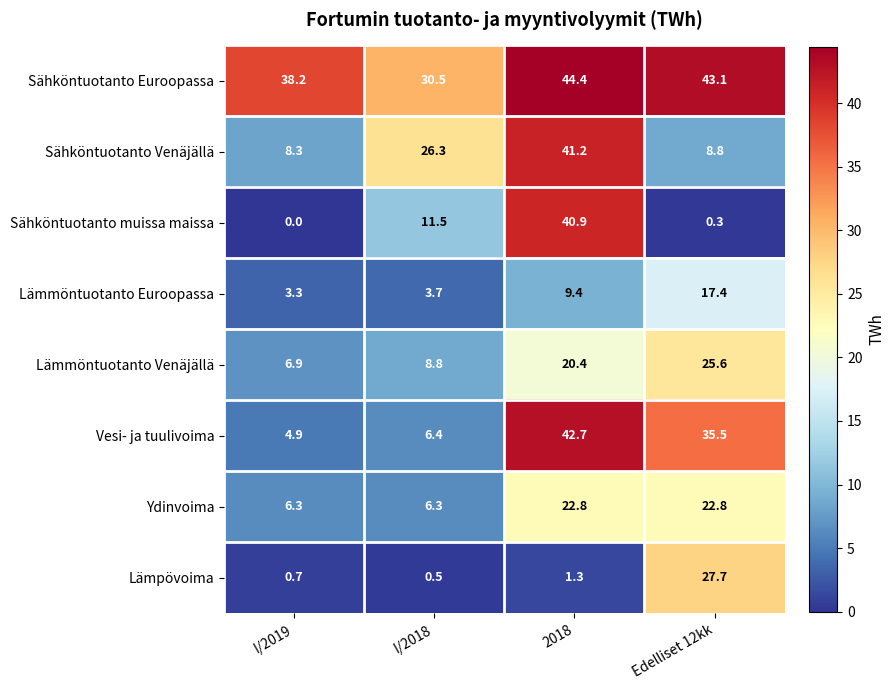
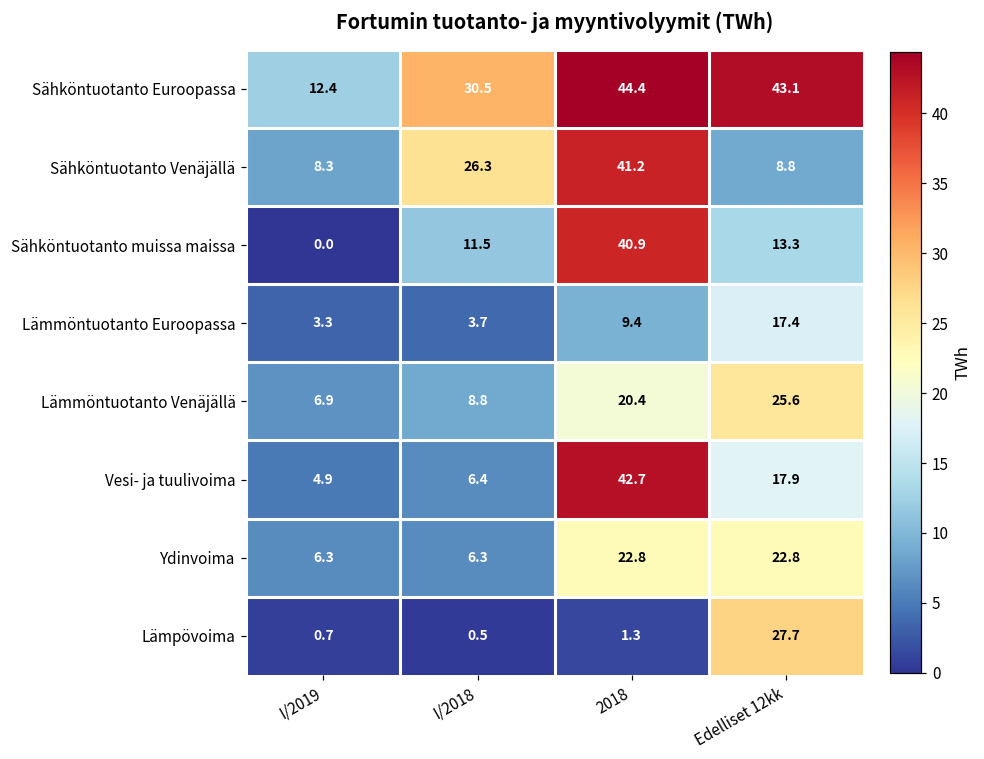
  {
    "Sähköntuotanto Euroopassa": {
-     "I/2019": 38.2,
+     "I/2019": 12.4,
      "I/2018": 30.5,
      "2018": 44.4,
      "Edelliset 12kk": 43.1
    },
    "Sähköntuotanto Venäjällä": {
      "I/2019": 8.3,
      "I/2018": 26.3,
      "2018": 41.2,
      "Edelliset 12kk": 8.8
    },
    "Sähköntuotanto muissa maissa": {
      "I/2019": 0.0,
      "I/2018": 11.5,
      "2018": 40.9,
-     "Edelliset 12kk": 0.3
+     "Edelliset 12kk": 13.3
    },
    "Lämmöntuotanto Euroopassa": {
      "I/2019": 3.3,
      "I/2018": 3.7,
      "2018": 9.4,
      "Edelliset 12kk": 17.4
    },
    "Lämmöntuotanto Venäjällä": {
      "I/2019": 6.9,
      "I/2018": 8.8,
      "2018": 20.4,
      "Edelliset 12kk": 25.6
    },
    "Vesi- ja tuulivoima": {
      "I/2019": 4.9,
      "I/2018": 6.4,
      "2018": 42.7,
-     "Edelliset 12kk": 35.5
+     "Edelliset 12kk": 17.9
    },
    "Ydinvoima": {
      "I/2019": 6.3,
      "I/2018": 6.3,
      "2018": 22.8,
      "Edelliset 12kk": 22.8
    },
    "Lämpövoima": {
      "I/2019": 0.7,
      "I/2018": 0.5,
      "2018": 1.3,
      "Edelliset 12kk": 27.7
    }
  }
